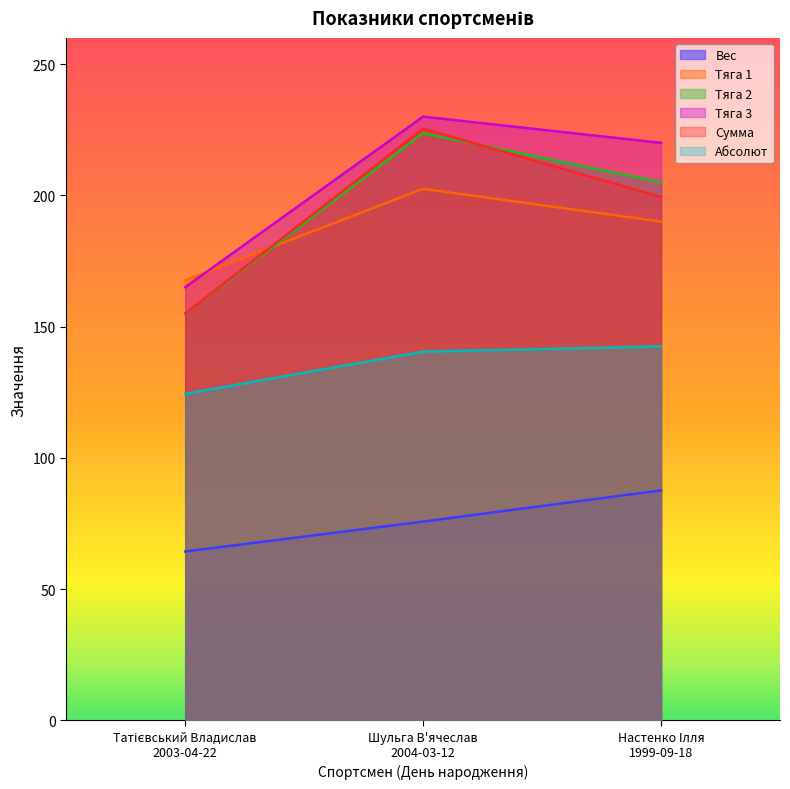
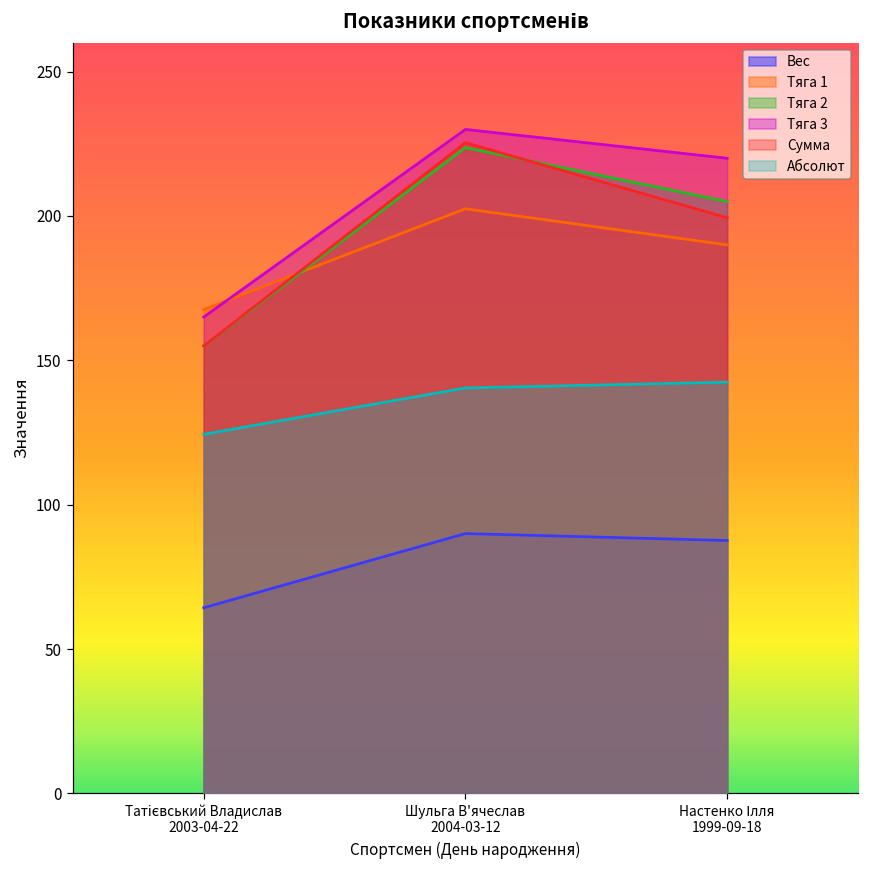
  {
    "Вес": {
      "Татієвський Владислав 2003-04-22": 64,
-     "Шульга В'ячеслав 2004-03-12": 76,
+     "Шульга В'ячеслав 2004-03-12": 90,
      "Настенко Ілля 1999-09-18": 88
    },
    "Тяга 1": {
      "Татієвський Владислав 2003-04-22": 168,
      "Шульга В'ячеслав 2004-03-12": 203,
      "Настенко Ілля 1999-09-18": 190
    },
    "Тяга 2": {
      "Шульга В'ячеслав 2004-03-12": 224,
      "Настенко Ілля 1999-09-18": 205
    },
    "Тяга 3": {
      "Татієвський Владислав 2003-04-22": 165,
      "Шульга В'ячеслав 2004-03-12": 230,
      "Настенко Ілля 1999-09-18": 220
    },
    "Сумма": {
      "Шульга В'ячеслав 2004-03-12": 225,
      "Настенко Ілля 1999-09-18": 199
    },
    "Абсолют": {
      "Татієвський Владислав 2003-04-22": 124,
      "Шульга В'ячеслав 2004-03-12": 140,
      "Настенко Ілля 1999-09-18": 142
    }
  }
